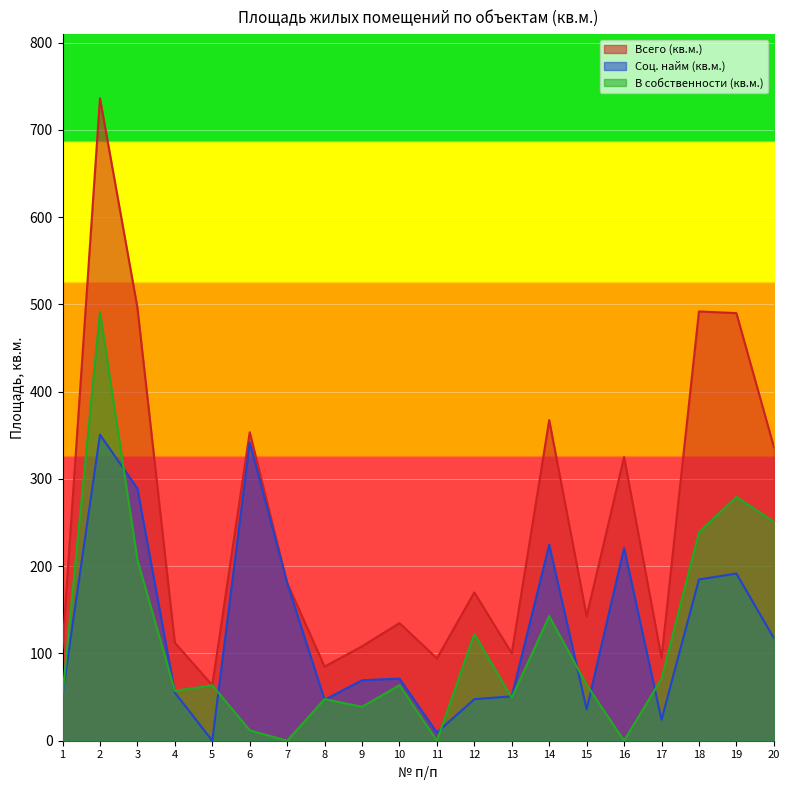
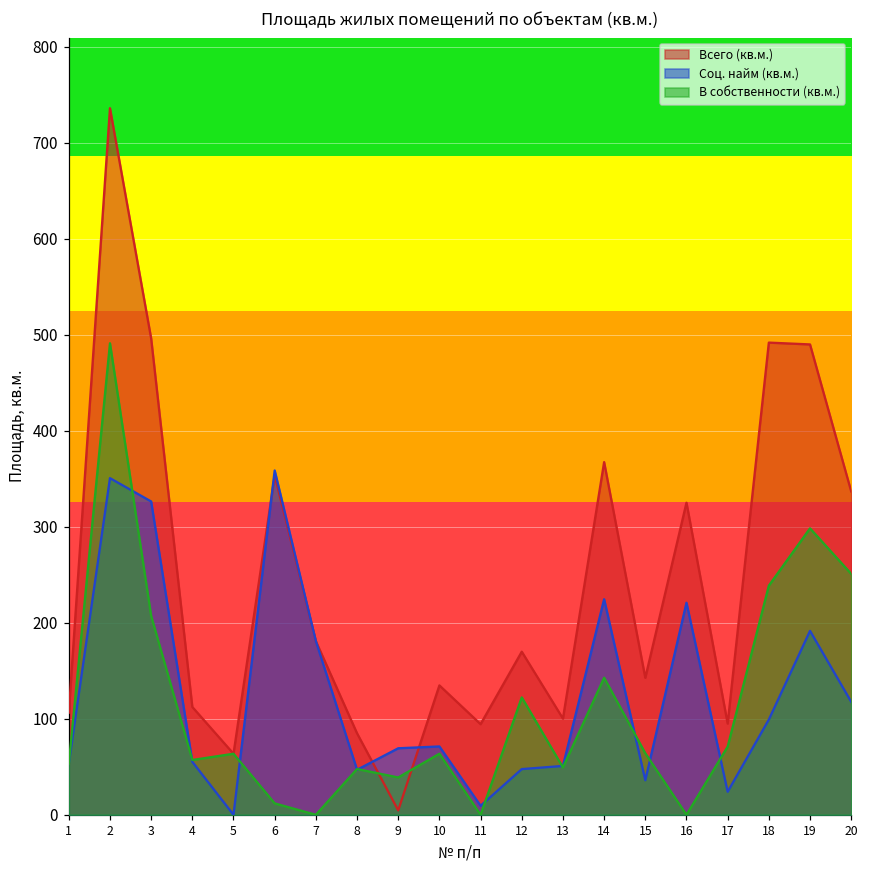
  {
    "Всего (кв.м.)": {
      "1": 110,
      "2": 740,
      "3": 500,
      "4": 110,
      "6": 350,
      "8": 80,
-     "9": 110,
+     "9": 0,
      "10": 130,
      "11": 90,
      "12": 170,
      "13": 100,
      "14": 370,
      "15": 140,
      "16": 330,
      "17": 100,
      "18": 490,
      "19": 490,
      "20": 340
    },
    "Соц. найм (кв.м.)": {
      "2": 350,
-     "3": 290,
+     "3": 330,
      "5": 0,
-     "6": 340,
+     "6": 360,
      "9": 70,
      "10": 70,
      "11": 10,
      "12": 50,
      "14": 220,
      "15": 40,
      "16": 220,
      "17": 20,
-     "18": 180,
+     "18": 100,
      "19": 190,
      "20": 120
    },
    "В собственности (кв.м.)": {
      "2": 490,
      "3": 210,
      "6": 10,
      "7": 0,
      "9": 40,
      "10": 60,
      "11": 0,
      "12": 120,
      "14": 140,
      "15": 60,
      "16": 0,
      "17": 70,
      "18": 240,
-     "19": 280,
+     "19": 300,
      "20": 250
    }
  }
